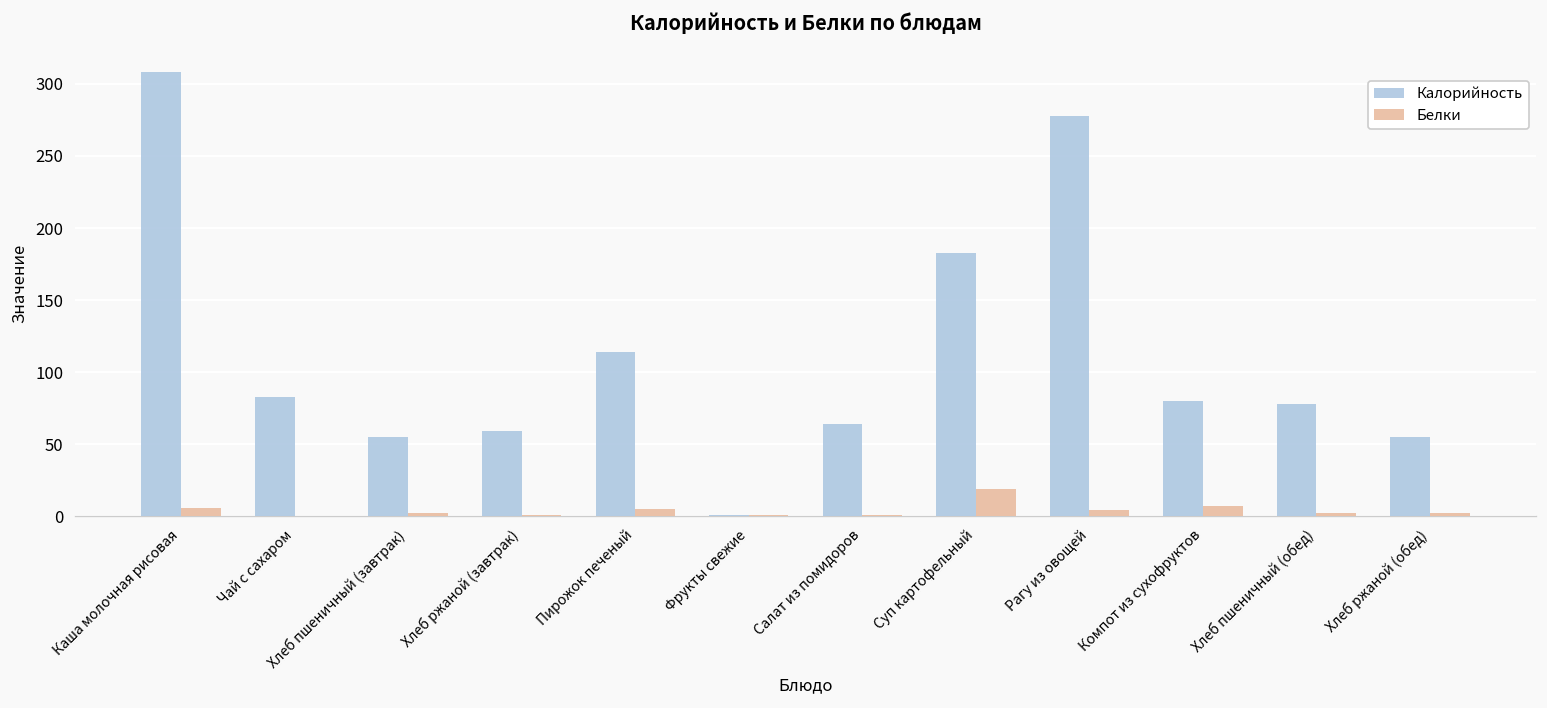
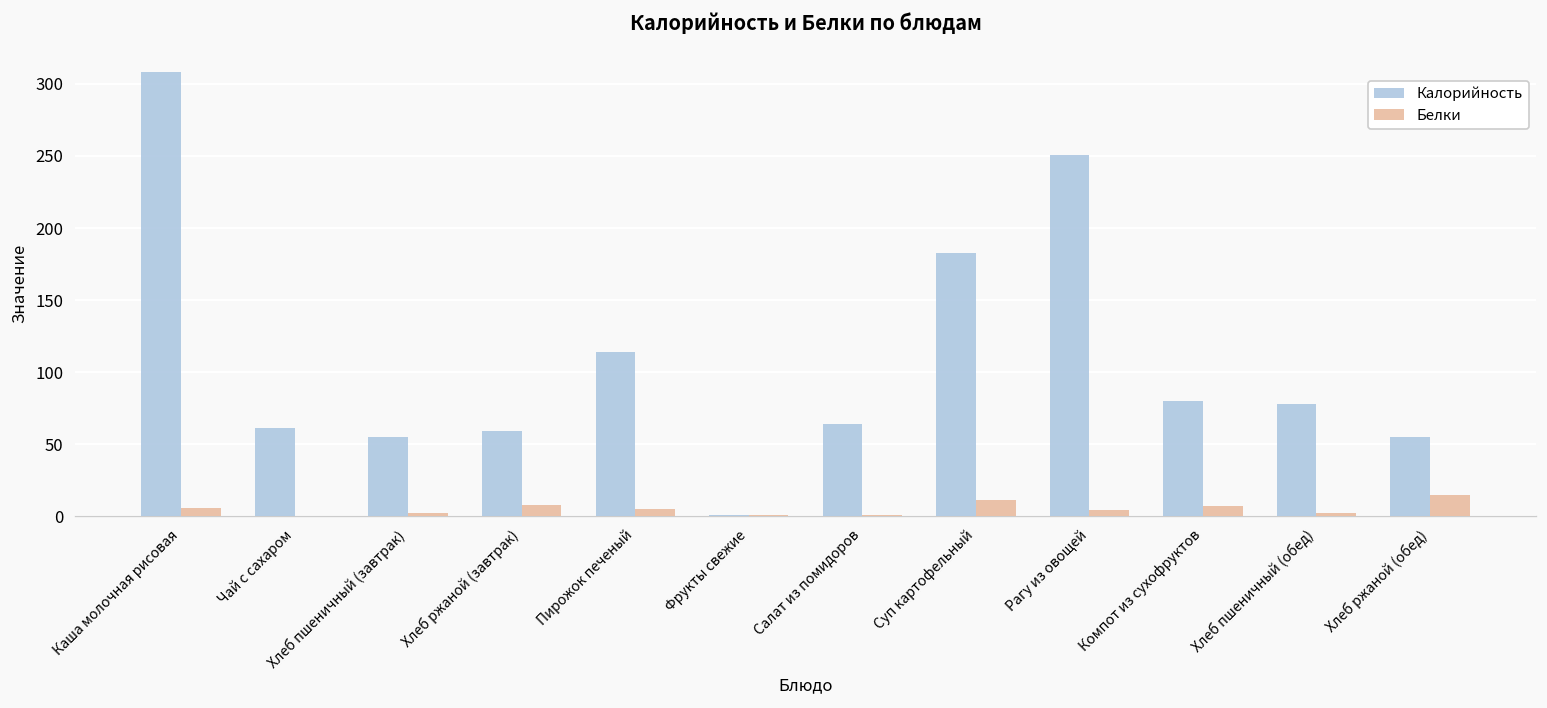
  {
    "Калорийность": {
      "Каша молочная рисовая": 308,
-     "Чай с сахаром": 83,
+     "Чай с сахаром": 61,
      "Хлеб пшеничный (завтрак)": 55,
      "Хлеб ржаной (завтрак)": 59,
      "Пирожок печеный": 114,
      "Салат из помидоров": 64,
      "Суп картофельный": 183,
-     "Рагу из овощей": 278,
+     "Рагу из овощей": 251,
      "Компот из сухофруктов": 80,
      "Хлеб пшеничный (обед)": 78,
      "Хлеб ржаной (обед)": 55
    },
    "Белки": {
      "Каша молочная рисовая": 6,
-     "Хлеб ржаной (завтрак)": 1,
+     "Хлеб ржаной (завтрак)": 8,
      "Пирожок печеный": 5,
-     "Суп картофельный": 19,
+     "Суп картофельный": 11,
      "Рагу из овощей": 4,
      "Компот из сухофруктов": 7,
      "Хлеб пшеничный (обед)": 3,
-     "Хлеб ржаной (обед)": 2
+     "Хлеб ржаной (обед)": 15
    }
  }
